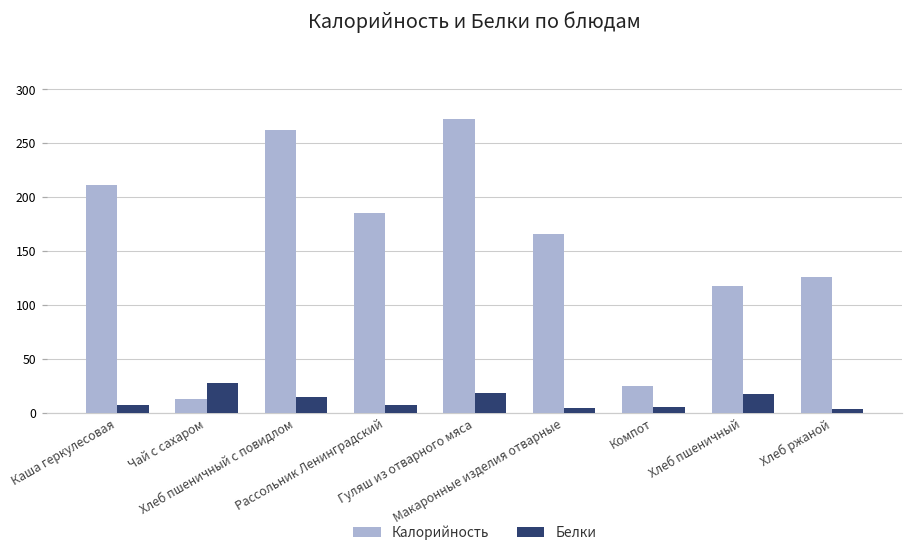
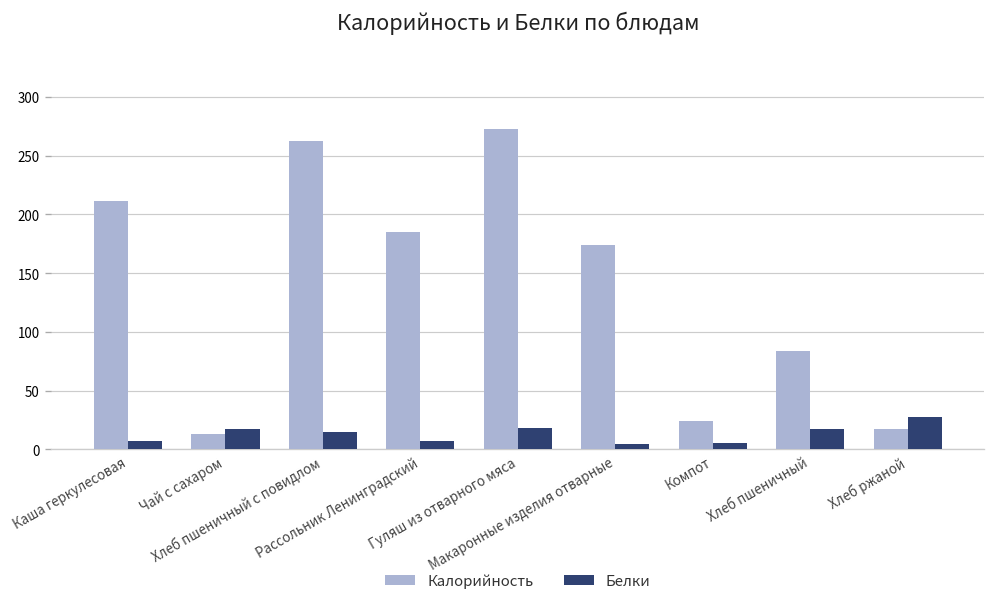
  {
    "Калорийность": {
      "Каша геркулесовая": 210,
      "Чай с сахаром": 10,
      "Хлеб пшеничный с повидлом": 260,
      "Рассольник Ленинградский": 180,
      "Гуляш из отварного мяса": 270,
-     "Макаронные изделия отварные": 166,
+     "Макаронные изделия отварные": 174,
      "Компот": 20,
-     "Хлеб пшеничный": 120,
-     "Хлеб ржаной": 130
+     "Хлеб пшеничный": 80,
+     "Хлеб ржаной": 20
    },
    "Белки": {
      "Каша геркулесовая": 10,
-     "Чай с сахаром": 30,
+     "Чай с сахаром": 20,
      "Хлеб пшеничный с повидлом": 10,
      "Рассольник Ленинградский": 10,
      "Гуляш из отварного мяса": 20,
      "Макаронные изделия отварные": 0,
      "Компот": 10,
      "Хлеб пшеничный": 20,
-     "Хлеб ржаной": 0
+     "Хлеб ржаной": 30
    }
  }
